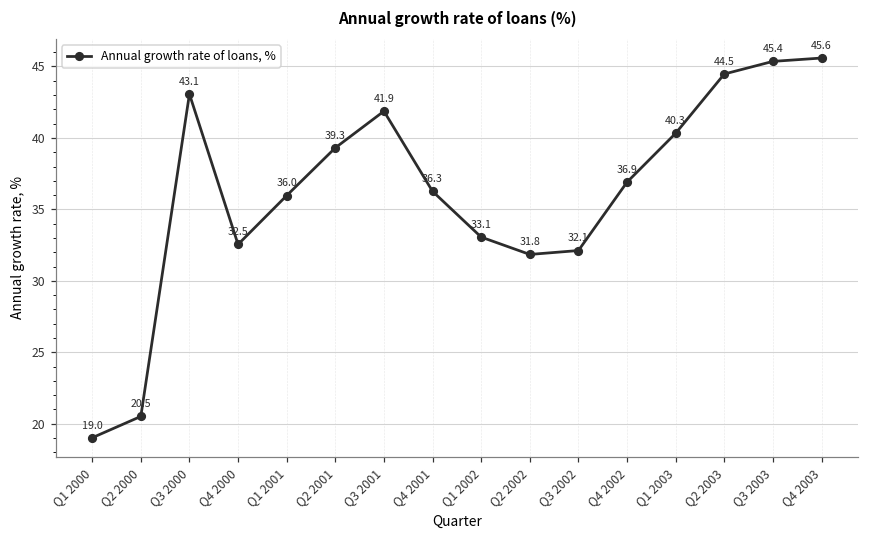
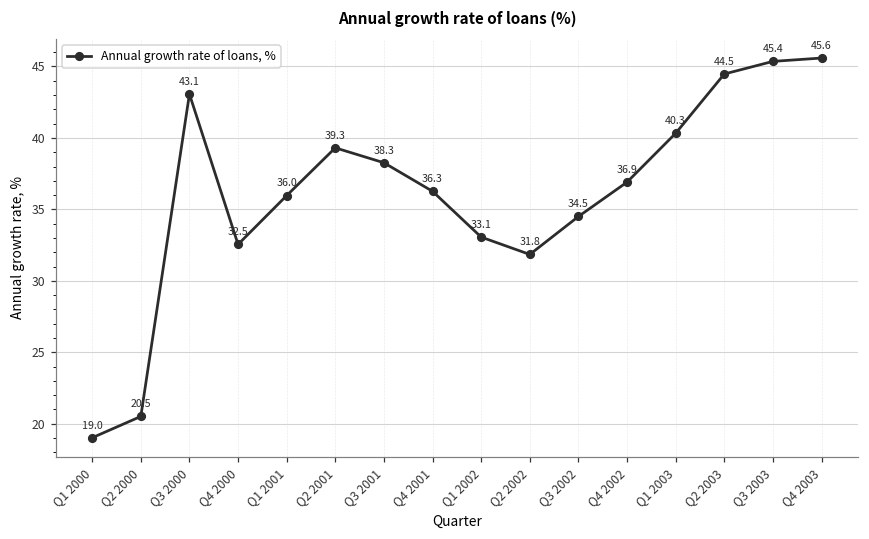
  {
    "Q1 2000": 19.0,
    "Q2 2000": 20.5,
    "Q3 2000": 43.1,
    "Q4 2000": 32.5,
    "Q1 2001": 36.0,
    "Q2 2001": 39.3,
-   "Q3 2001": 41.9,
+   "Q3 2001": 38.3,
    "Q4 2001": 36.3,
    "Q1 2002": 33.1,
    "Q2 2002": 31.8,
-   "Q3 2002": 32.1,
+   "Q3 2002": 34.5,
    "Q4 2002": 36.9,
    "Q1 2003": 40.3,
    "Q2 2003": 44.5,
    "Q3 2003": 45.4,
    "Q4 2003": 45.6
  }
